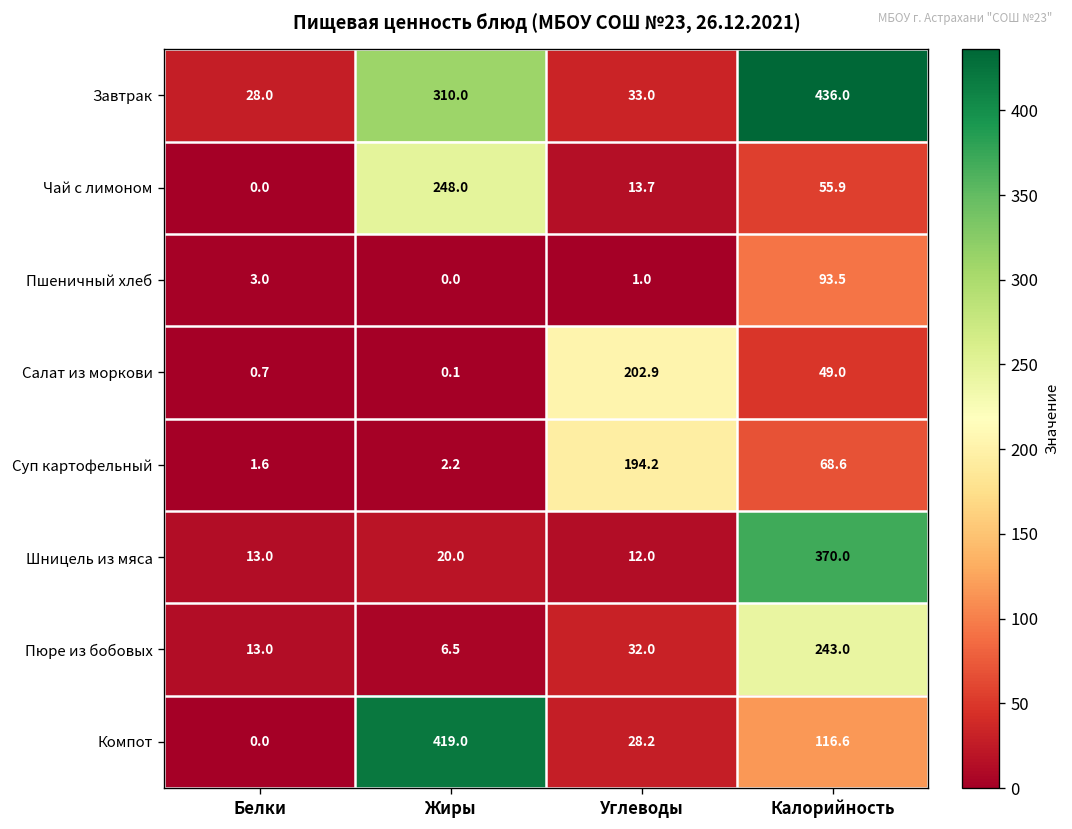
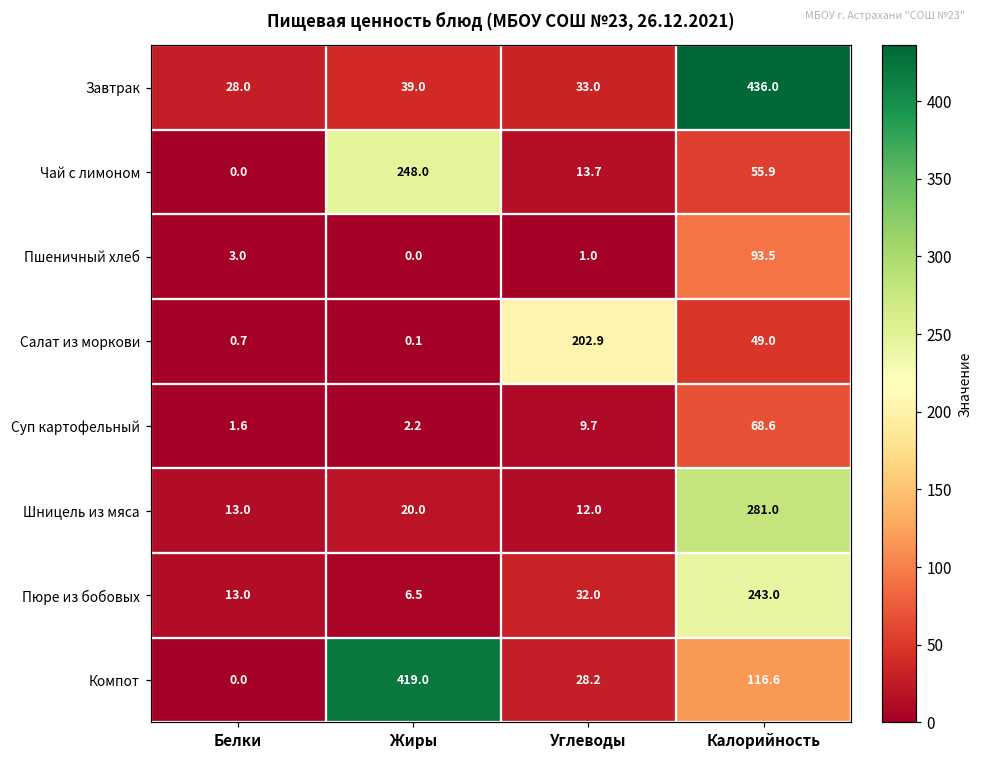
  {
    "Завтрак": {
      "Белки": 28.0,
-     "Жиры": 310.0,
+     "Жиры": 39.0,
      "Углеводы": 33.0,
      "Калорийность": 436.0
    },
    "Чай с лимоном": {
      "Белки": 0.0,
      "Жиры": 248.0,
      "Углеводы": 13.7,
      "Калорийность": 55.9
    },
    "Пшеничный хлеб": {
      "Белки": 3.0,
      "Жиры": 0.0,
      "Углеводы": 1.0,
      "Калорийность": 93.5
    },
    "Салат из моркови": {
      "Белки": 0.7,
      "Жиры": 0.1,
      "Углеводы": 202.9,
      "Калорийность": 49.0
    },
    "Суп картофельный": {
      "Белки": 1.6,
      "Жиры": 2.2,
-     "Углеводы": 194.2,
+     "Углеводы": 9.7,
      "Калорийность": 68.6
    },
    "Шницель из мяса": {
      "Белки": 13.0,
      "Жиры": 20.0,
      "Углеводы": 12.0,
-     "Калорийность": 370.0
+     "Калорийность": 281.0
    },
    "Пюре из бобовых": {
      "Белки": 13.0,
      "Жиры": 6.5,
      "Углеводы": 32.0,
      "Калорийность": 243.0
    },
    "Компот": {
      "Белки": 0.0,
      "Жиры": 419.0,
      "Углеводы": 28.2,
      "Калорийность": 116.6
    }
  }
